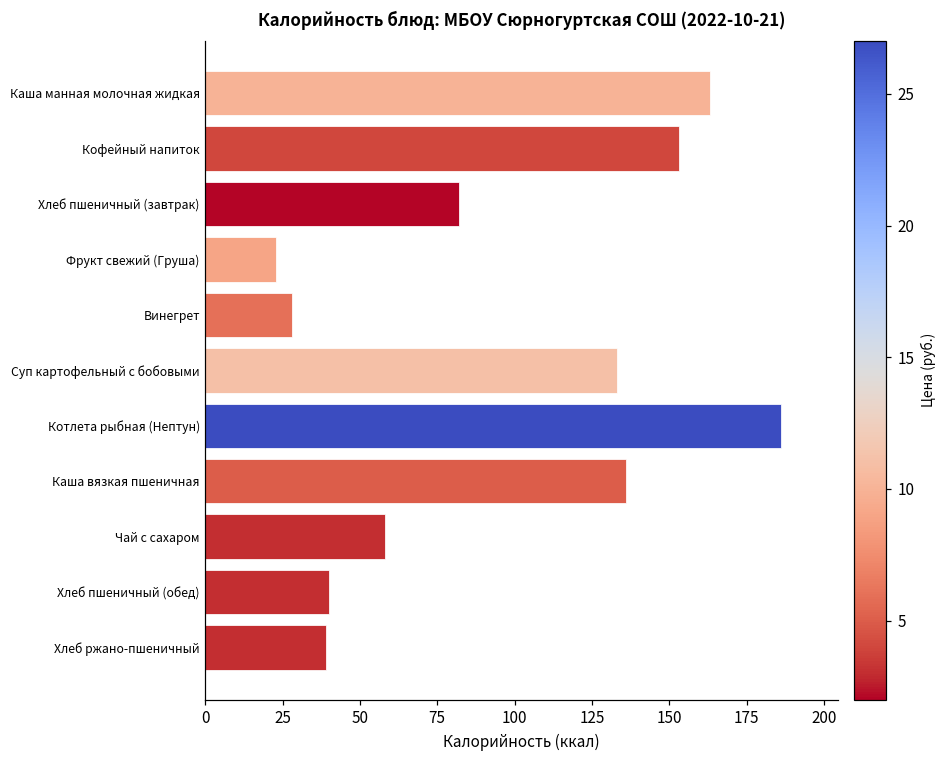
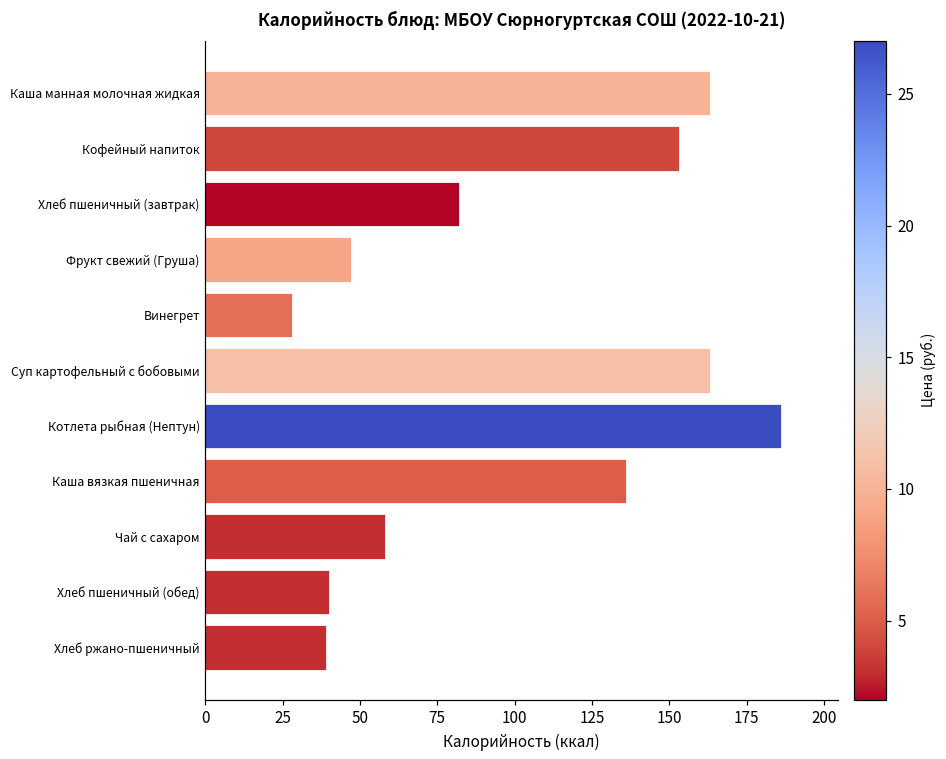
  {
    "Каша манная молочная жидкая": 163,
    "Кофейный напиток": 153,
    "Хлеб пшеничный (завтрак)": 82,
-   "Фрукт свежий (Груша)": 23,
+   "Фрукт свежий (Груша)": 47,
    "Винегрет": 28,
-   "Суп картофельный с бобовыми": 133,
+   "Суп картофельный с бобовыми": 163,
    "Котлета рыбная (Нептун)": 186,
    "Каша вязкая пшеничная": 136,
    "Чай с сахаром": 58,
    "Хлеб пшеничный (обед)": 40,
    "Хлеб ржано-пшеничный": 39
  }
